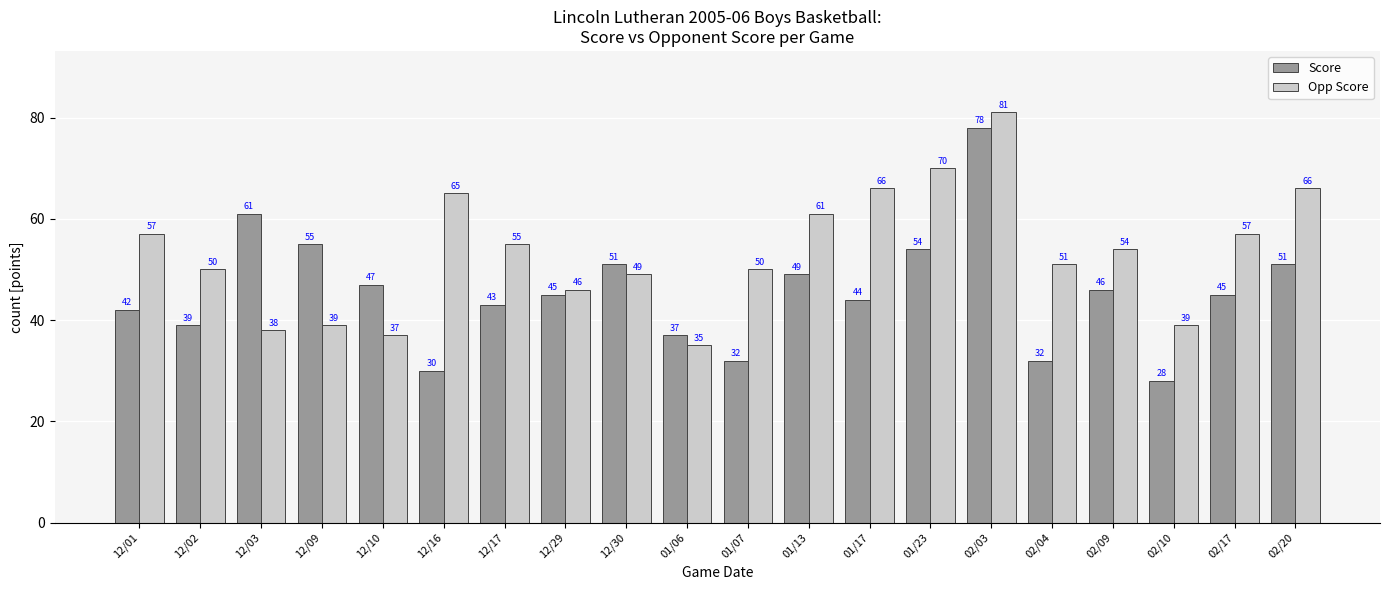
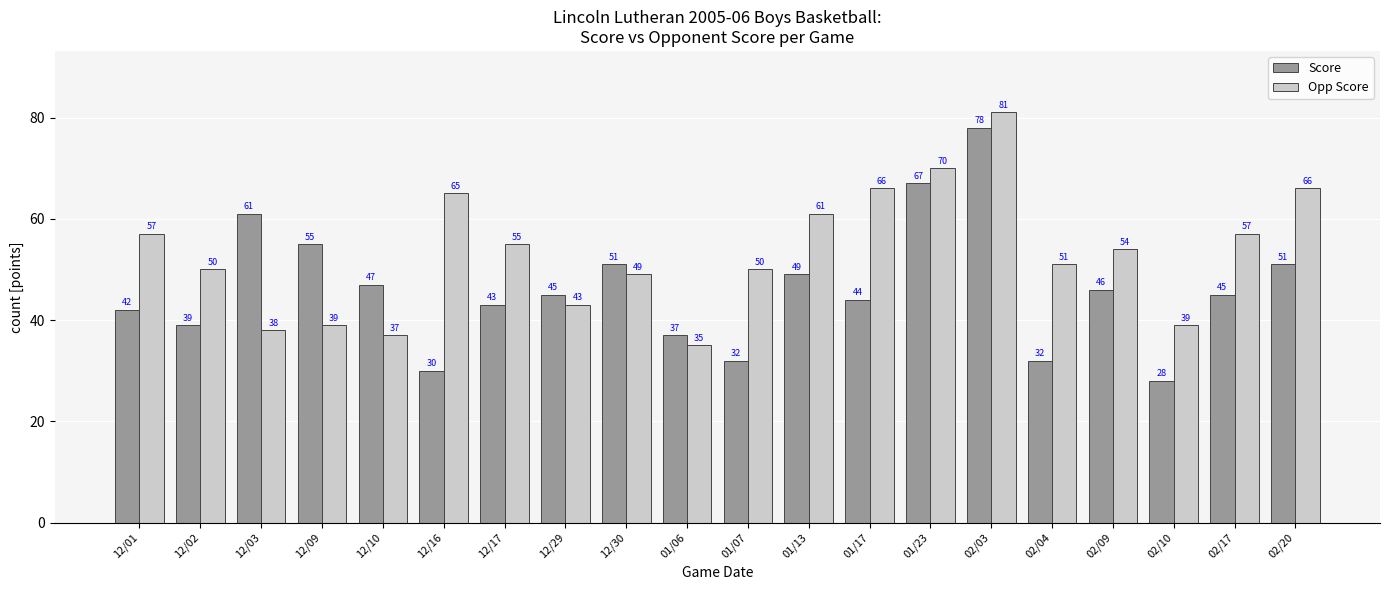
  {
    "Score": {
      "12/01": 42,
      "12/02": 39,
      "12/03": 61,
      "12/09": 55,
      "12/10": 47,
      "12/16": 30,
      "12/17": 43,
      "12/29": 45,
      "12/30": 51,
      "01/06": 37,
      "01/07": 32,
      "01/13": 49,
      "01/17": 44,
-     "01/23": 54,
+     "01/23": 67,
      "02/03": 78,
      "02/04": 32,
      "02/09": 46,
      "02/10": 28,
      "02/17": 45,
      "02/20": 51
    },
    "Opp Score": {
      "12/01": 57,
      "12/02": 50,
      "12/03": 38,
      "12/09": 39,
      "12/10": 37,
      "12/16": 65,
      "12/17": 55,
-     "12/29": 46,
+     "12/29": 43,
      "12/30": 49,
      "01/06": 35,
      "01/07": 50,
      "01/13": 61,
      "01/17": 66,
      "01/23": 70,
      "02/03": 81,
      "02/04": 51,
      "02/09": 54,
      "02/10": 39,
      "02/17": 57,
      "02/20": 66
    }
  }
